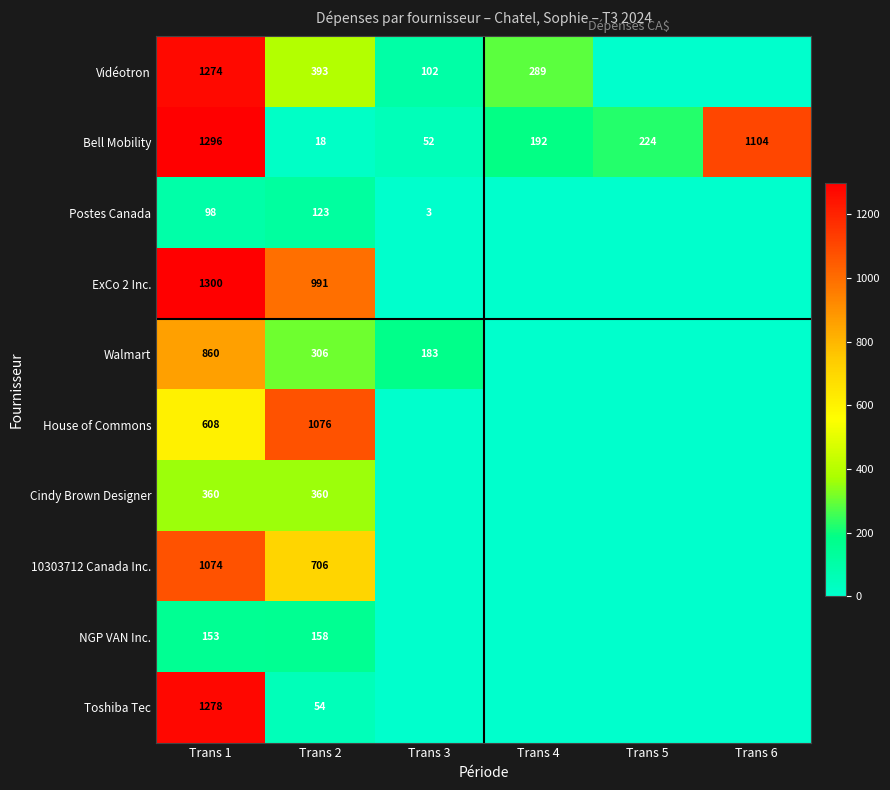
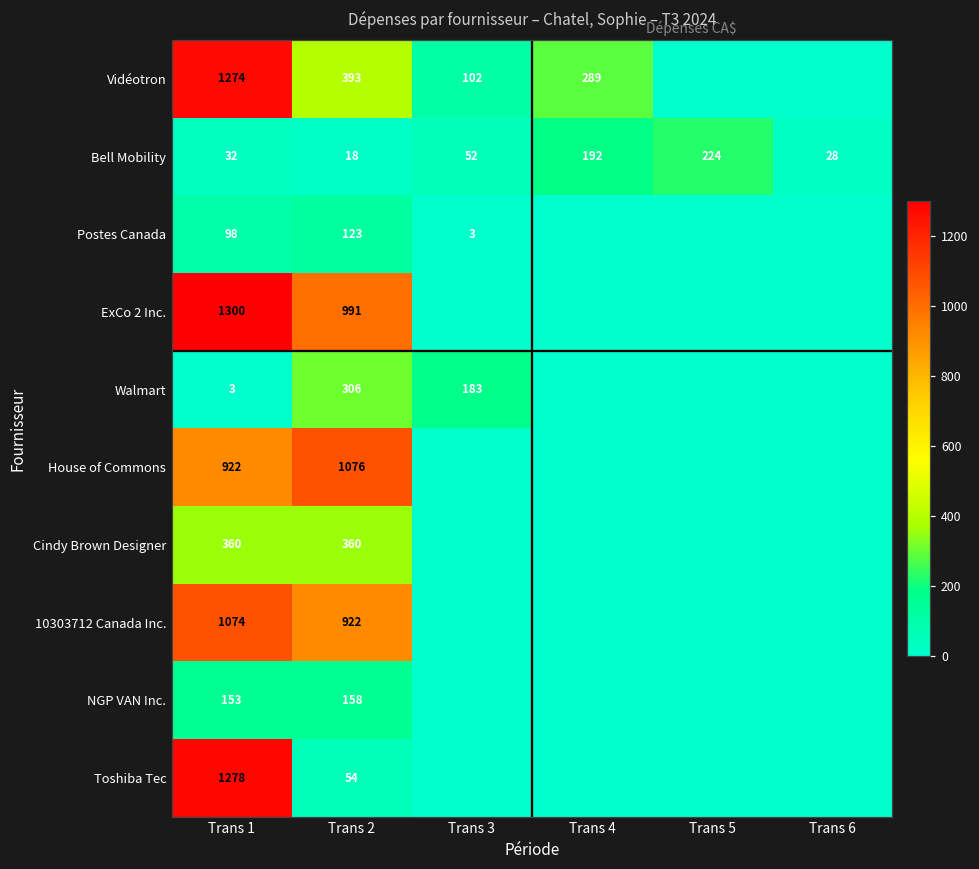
  {
    "Vidéotron": {
      "Trans 1": 1274,
      "Trans 2": 393,
      "Trans 3": 102,
      "Trans 4": 289
    },
    "Bell Mobility": {
-     "Trans 1": 1296,
+     "Trans 1": 32,
      "Trans 2": 18,
      "Trans 3": 52,
      "Trans 4": 192,
      "Trans 5": 224,
-     "Trans 6": 1104
+     "Trans 6": 28
    },
    "Postes Canada": {
      "Trans 1": 98,
      "Trans 2": 123,
      "Trans 3": 3
    },
    "ExCo 2 Inc.": {
      "Trans 1": 1300,
      "Trans 2": 991
    },
    "Walmart": {
-     "Trans 1": 860,
+     "Trans 1": 3,
      "Trans 2": 306,
      "Trans 3": 183
    },
    "House of Commons": {
-     "Trans 1": 608,
+     "Trans 1": 922,
      "Trans 2": 1076
    },
    "Cindy Brown Designer": {
      "Trans 1": 360,
      "Trans 2": 360
    },
    "10303712 Canada Inc.": {
      "Trans 1": 1074,
-     "Trans 2": 706
+     "Trans 2": 922
    },
    "NGP VAN Inc.": {
      "Trans 1": 153,
      "Trans 2": 158
    },
    "Toshiba Tec": {
      "Trans 1": 1278,
      "Trans 2": 54
    }
  }
